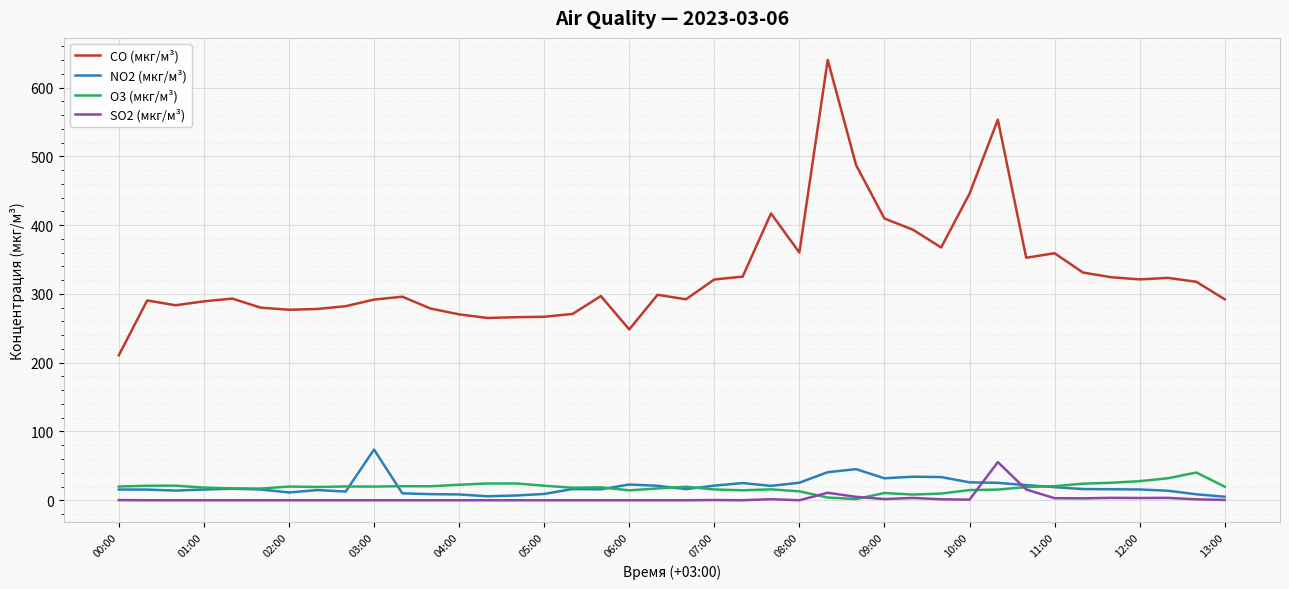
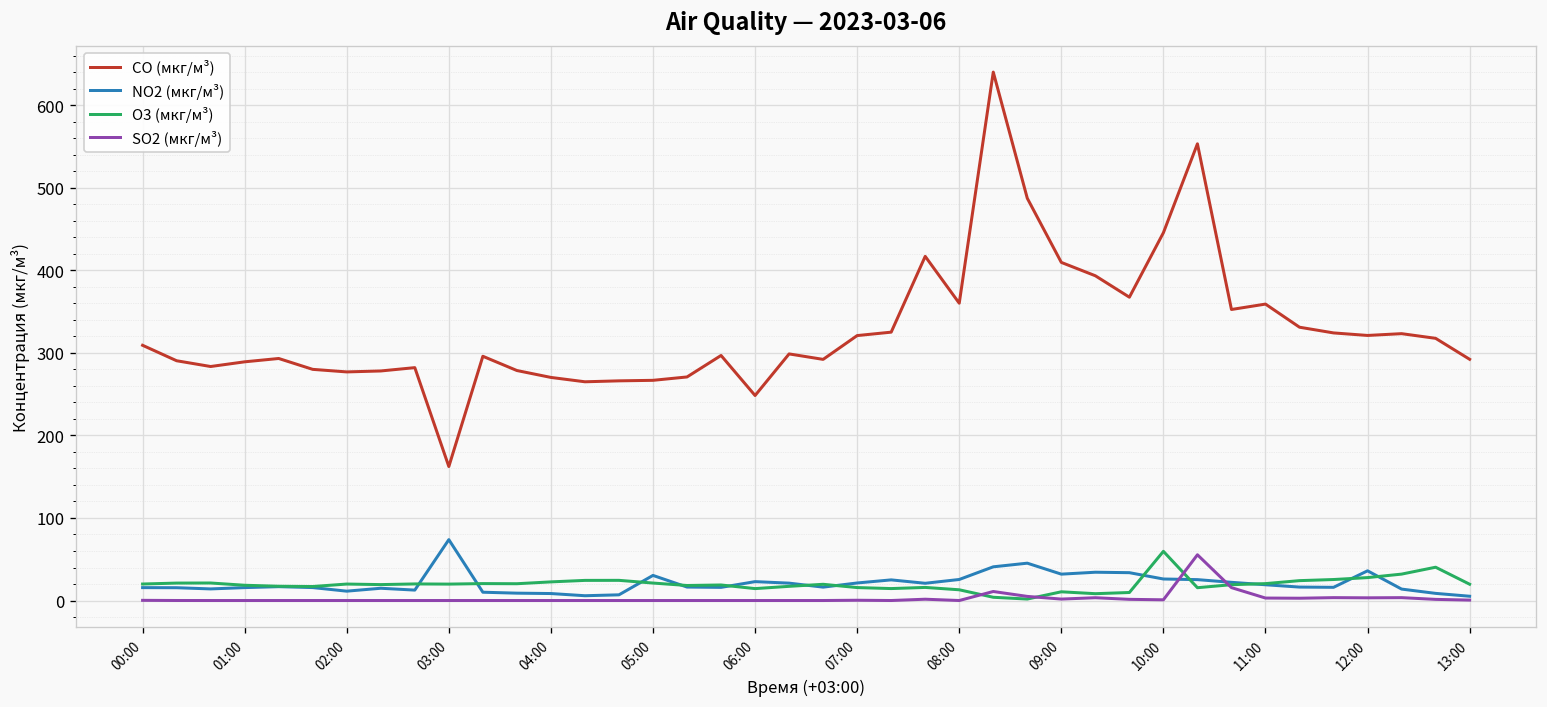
  {
    "CO (мкг/м³)": {
-     "00:00": 210,
+     "00:00": 310,
      "01:00": 290,
      "02:00": 280,
-     "03:00": 290,
+     "03:00": 160,
      "04:00": 270,
      "05:00": 270,
      "06:00": 250,
      "07:00": 320,
      "08:00": 360,
      "09:00": 410,
      "10:00": 450,
      "11:00": 360,
      "12:00": 320,
      "13:00": 290
    },
    "NO2 (мкг/м³)": {
      "00:00": 20,
      "02:00": 10,
      "03:00": 70,
      "04:00": 10,
-     "05:00": 10,
+     "05:00": 30,
      "06:00": 20,
      "07:00": 20,
      "08:00": 30,
      "09:00": 30,
      "10:00": 30,
-     "12:00": 20,
+     "12:00": 40,
      "13:00": 10
    },
    "O3 (мкг/м³)": {
      "00:00": 20,
      "02:00": 20,
      "03:00": 20,
      "04:00": 20,
      "05:00": 20,
      "06:00": 10,
      "07:00": 20,
      "08:00": 10,
      "09:00": 10,
-     "10:00": 10,
+     "10:00": 60,
      "12:00": 30,
      "13:00": 20
    },
    "SO2 (мкг/м³)": {
      "00:00": 0,
      "01:00": 0,
      "02:00": 0,
      "03:00": 0,
      "04:00": 0,
      "05:00": 0,
      "06:00": 0,
      "07:00": 0,
      "08:00": 0,
      "09:00": 0,
      "10:00": 0,
      "11:00": 0,
      "12:00": 0,
      "13:00": 0
    }
  }
